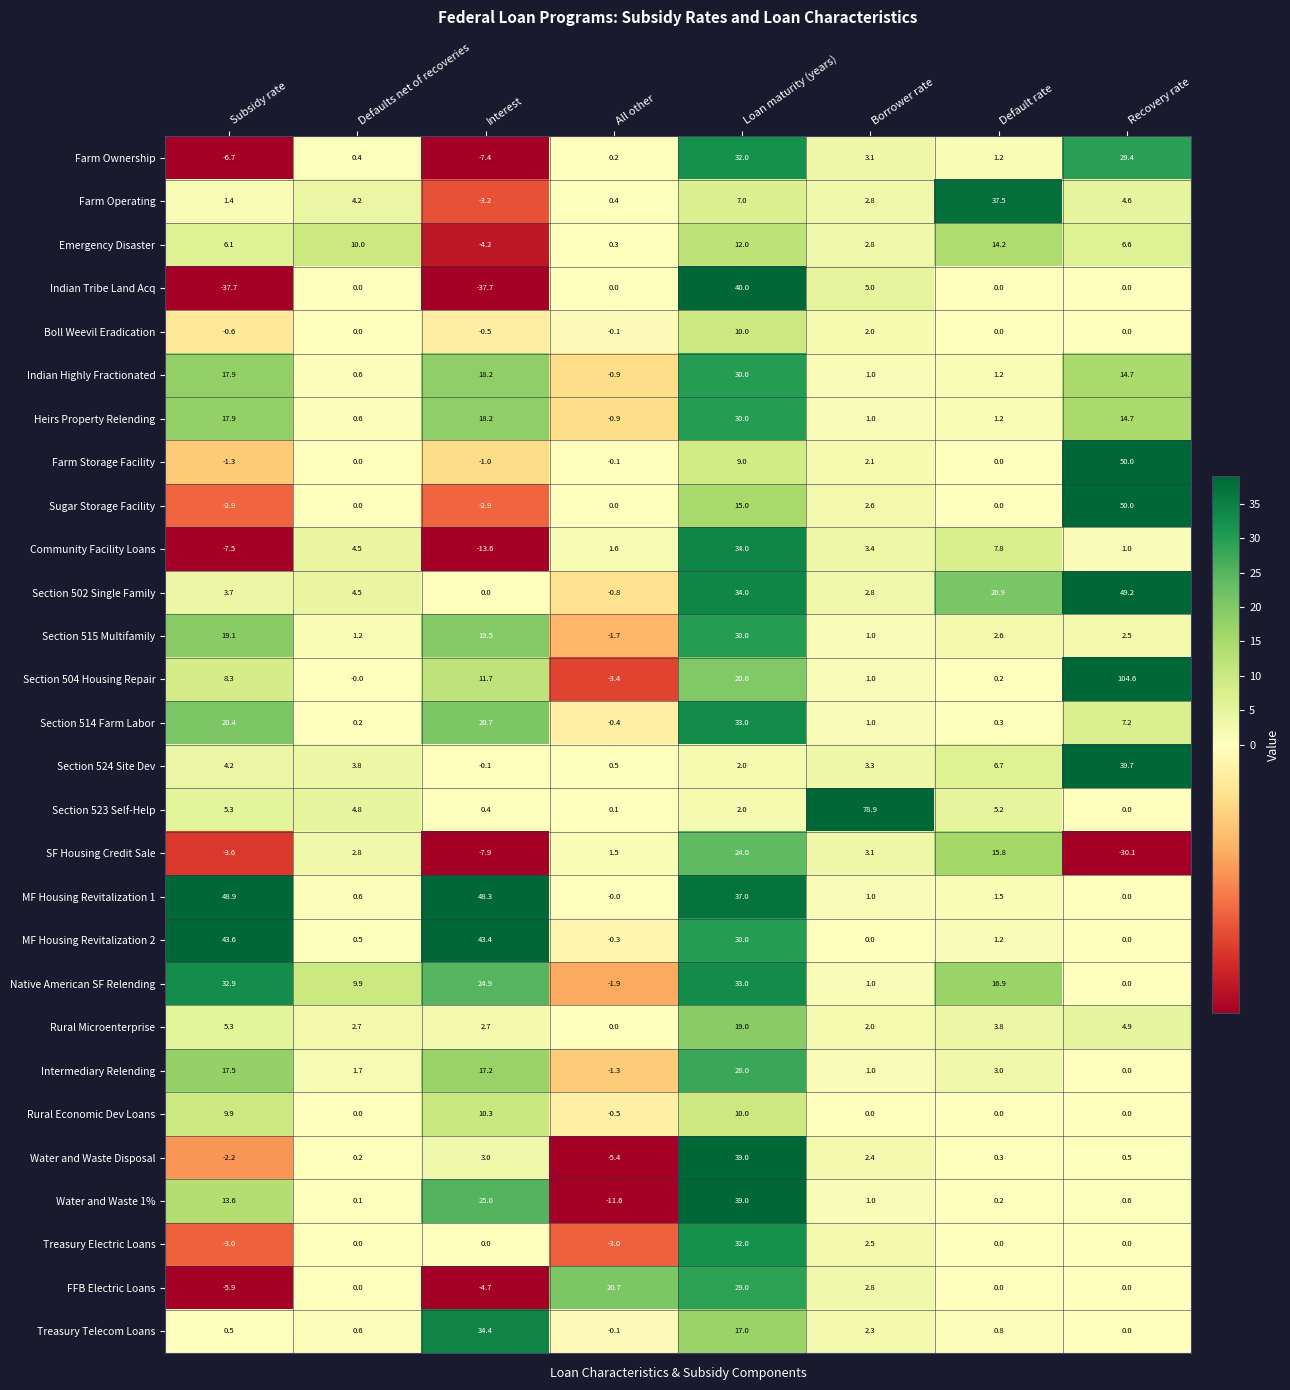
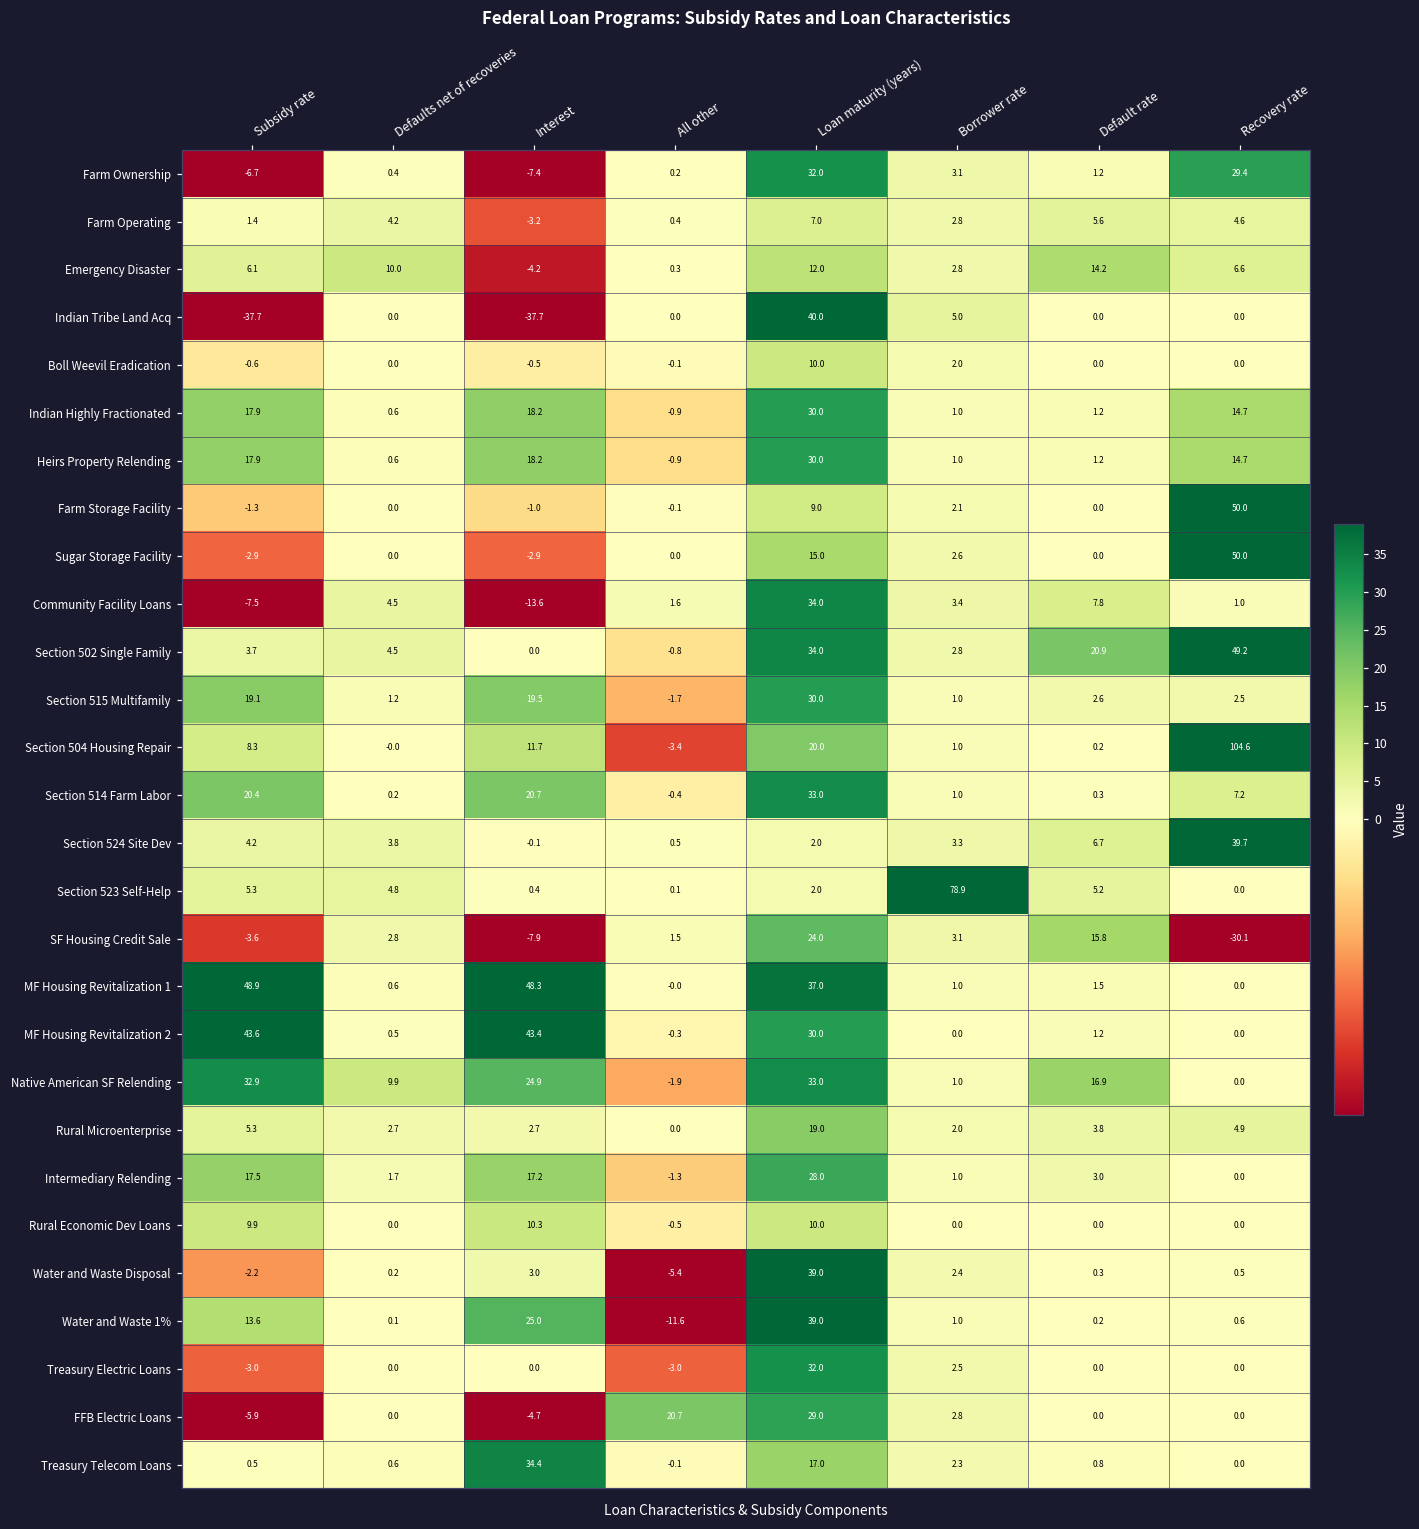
  {
    "Farm Operating": {
      "Subsidy rate": 1.4,
      "Defaults net of recoveries": 4.2,
      "Interest": -3.2,
      "All other": 0.4,
      "Loan maturity (years)": 7.0,
      "Borrower rate": 2.8,
-     "Default rate": 37.5,
+     "Default rate": 5.6,
      "Recovery rate": 4.6
    }
  }
